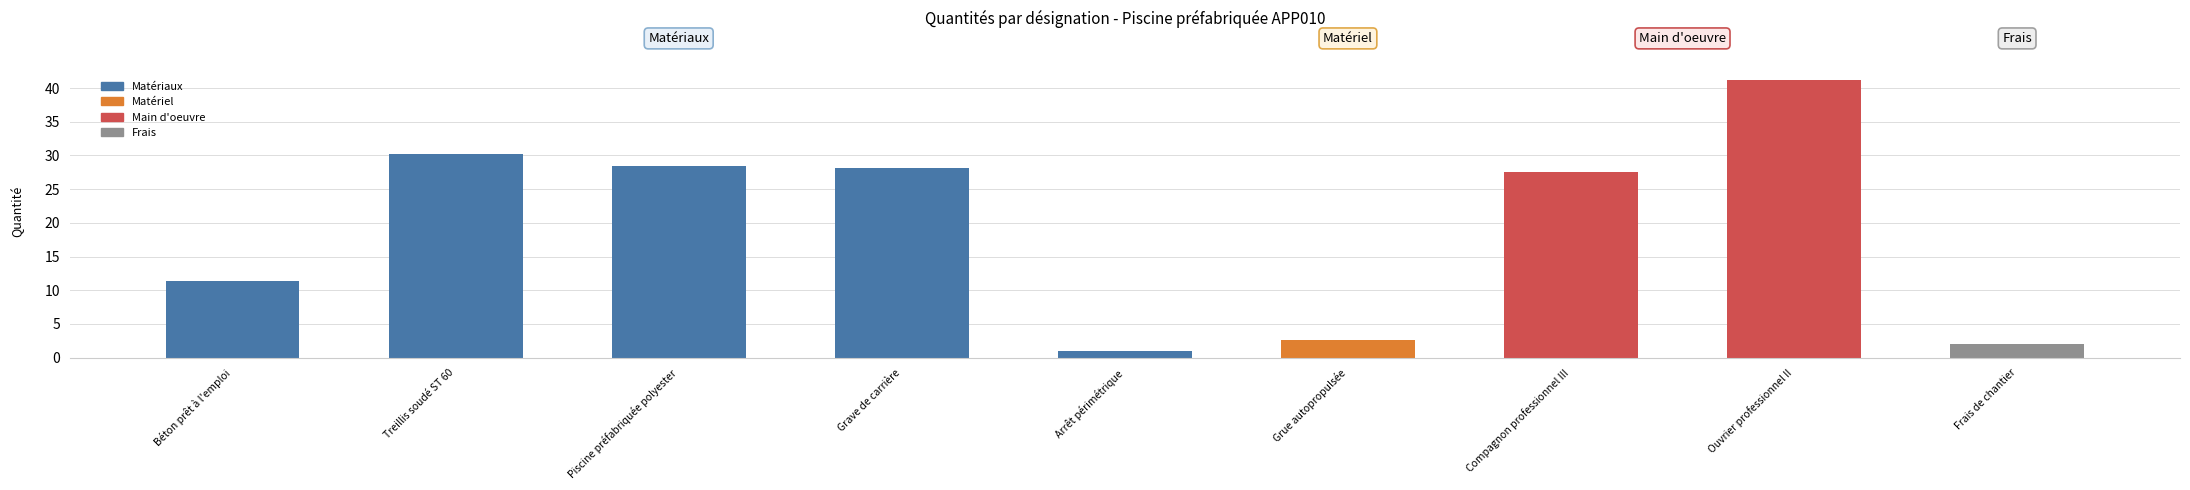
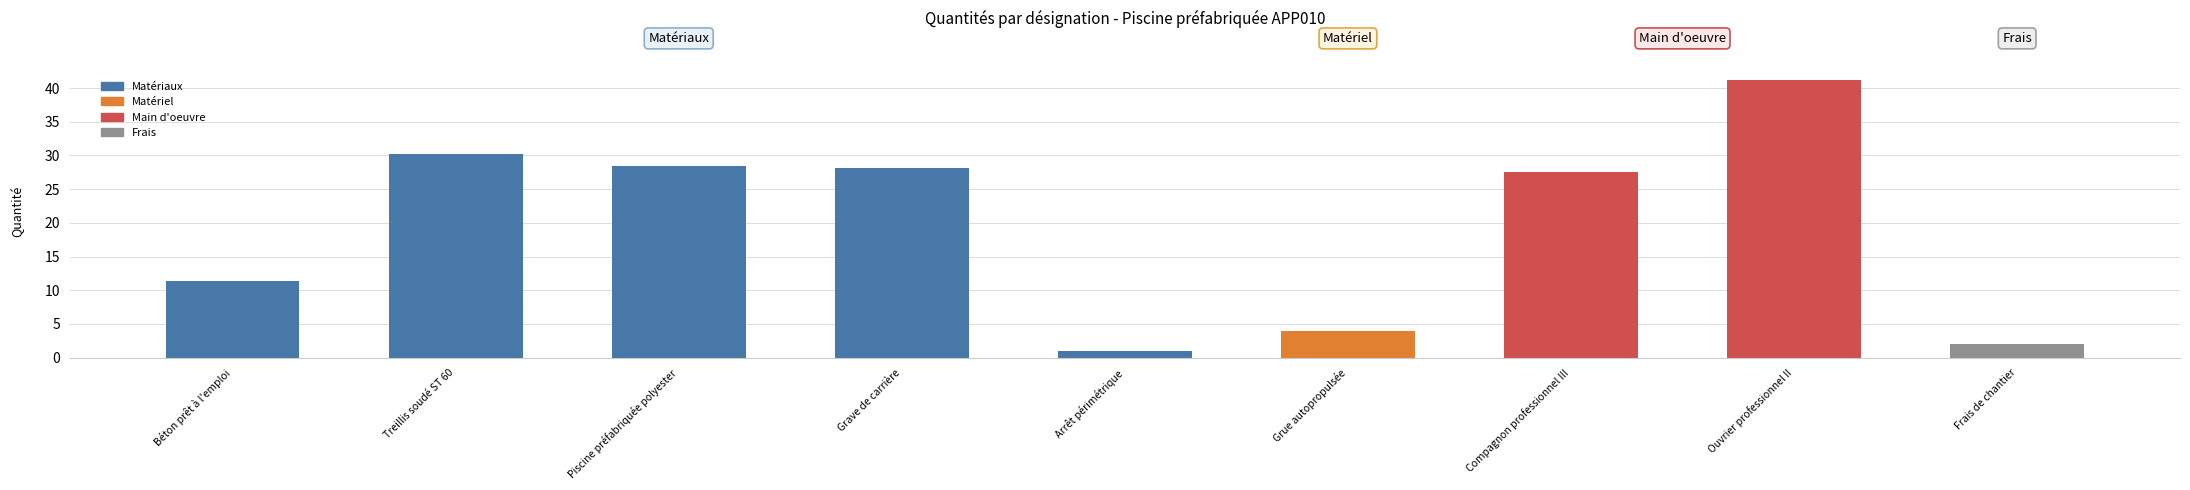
  {
    "Béton prêt à l'emploi": 11,
    "Treillis soudé ST 60": 30,
    "Piscine préfabriquée polyester": 29,
    "Grave de carrière": 28,
    "Arrêt périmétrique": 1,
-   "Grue autopropulsée": 3,
+   "Grue autopropulsée": 4,
    "Compagnon professionnel III": 28,
    "Ouvrier professionnel II": 41,
    "Frais de chantier": 2
  }
